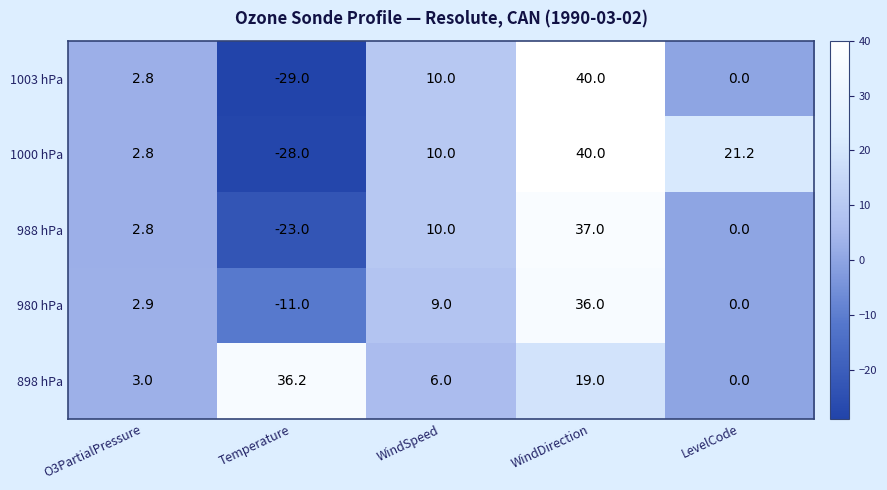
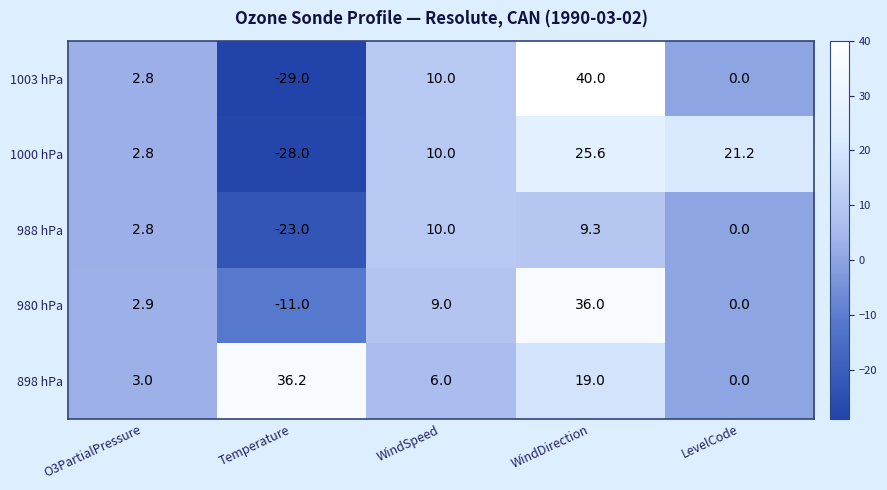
  {
    "1003 hPa": {
      "O3PartialPressure": 2.8,
      "Temperature": -29.0,
      "WindSpeed": 10.0,
      "WindDirection": 40.0,
      "LevelCode": 0.0
    },
    "1000 hPa": {
      "O3PartialPressure": 2.8,
      "Temperature": -28.0,
      "WindSpeed": 10.0,
-     "WindDirection": 40.0,
+     "WindDirection": 25.6,
      "LevelCode": 21.2
    },
    "988 hPa": {
      "O3PartialPressure": 2.8,
      "Temperature": -23.0,
      "WindSpeed": 10.0,
-     "WindDirection": 37.0,
+     "WindDirection": 9.3,
      "LevelCode": 0.0
    },
    "980 hPa": {
      "O3PartialPressure": 2.9,
      "Temperature": -11.0,
      "WindSpeed": 9.0,
      "WindDirection": 36.0,
      "LevelCode": 0.0
    },
    "898 hPa": {
      "O3PartialPressure": 3.0,
      "Temperature": 36.2,
      "WindSpeed": 6.0,
      "WindDirection": 19.0,
      "LevelCode": 0.0
    }
  }
